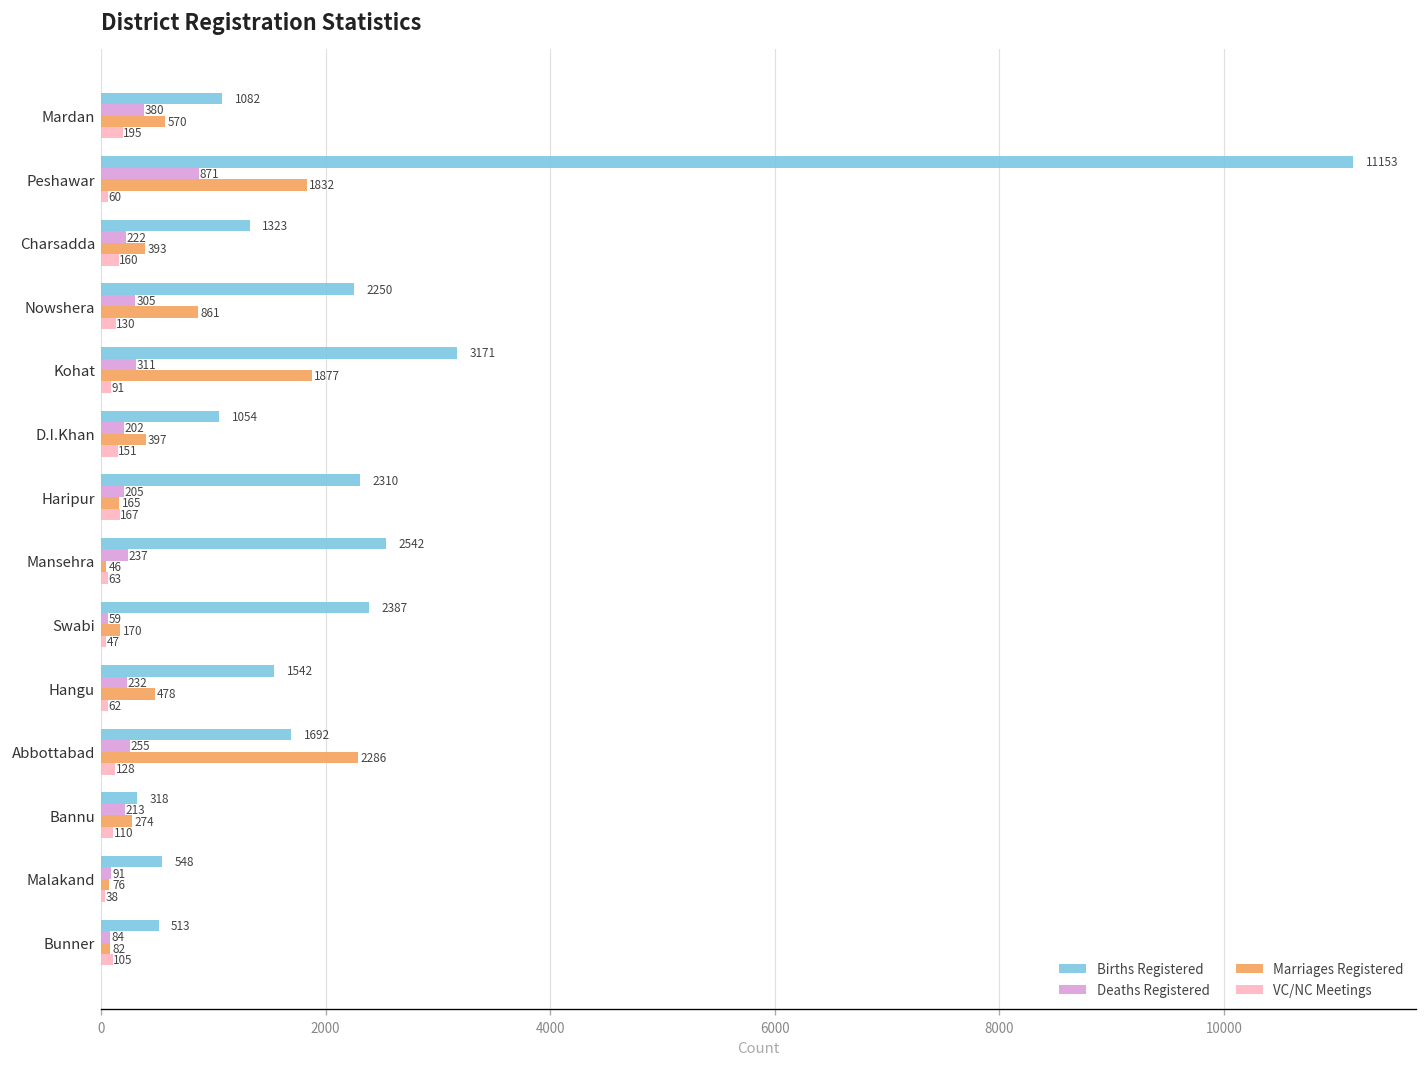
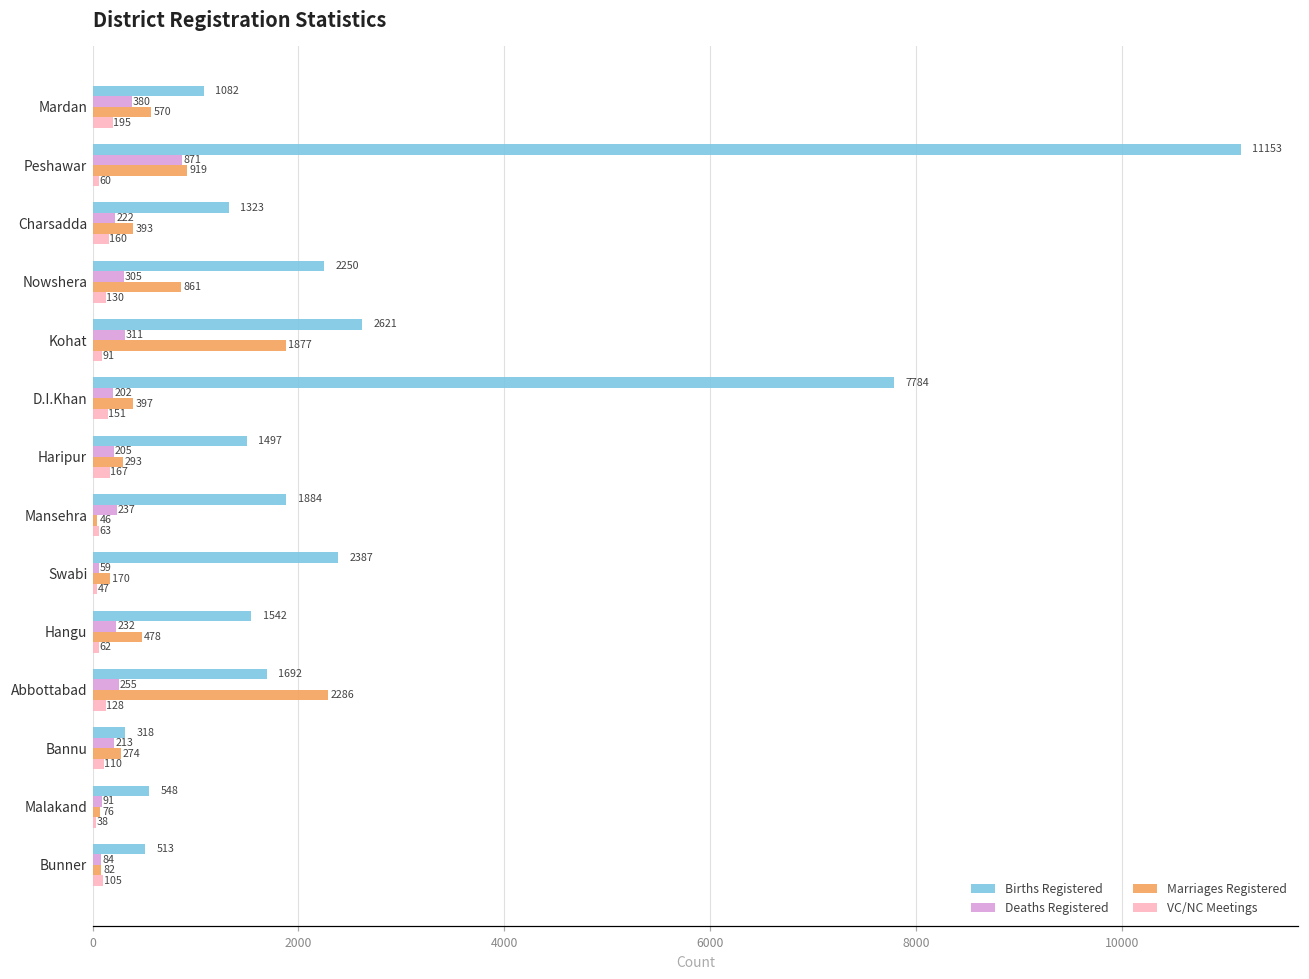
  {
    "Births Registered": {
      "Mardan": 1082,
      "Peshawar": 11153,
      "Charsadda": 1323,
      "Nowshera": 2250,
-     "Kohat": 3171,
-     "D.I.Khan": 1054,
-     "Haripur": 2310,
-     "Mansehra": 2542,
+     "Kohat": 2621,
+     "D.I.Khan": 7784,
+     "Haripur": 1497,
+     "Mansehra": 1884,
      "Swabi": 2387,
      "Hangu": 1542,
      "Abbottabad": 1692,
      "Bannu": 318,
      "Malakand": 548,
      "Bunner": 513
    },
    "Marriages Registered": {
      "Mardan": 570,
-     "Peshawar": 1832,
+     "Peshawar": 919,
      "Charsadda": 393,
      "Nowshera": 861,
      "Kohat": 1877,
      "D.I.Khan": 397,
-     "Haripur": 165,
+     "Haripur": 293,
      "Mansehra": 46,
      "Swabi": 170,
      "Hangu": 478,
      "Abbottabad": 2286,
      "Bannu": 274,
      "Malakand": 76,
      "Bunner": 82
    }
  }
